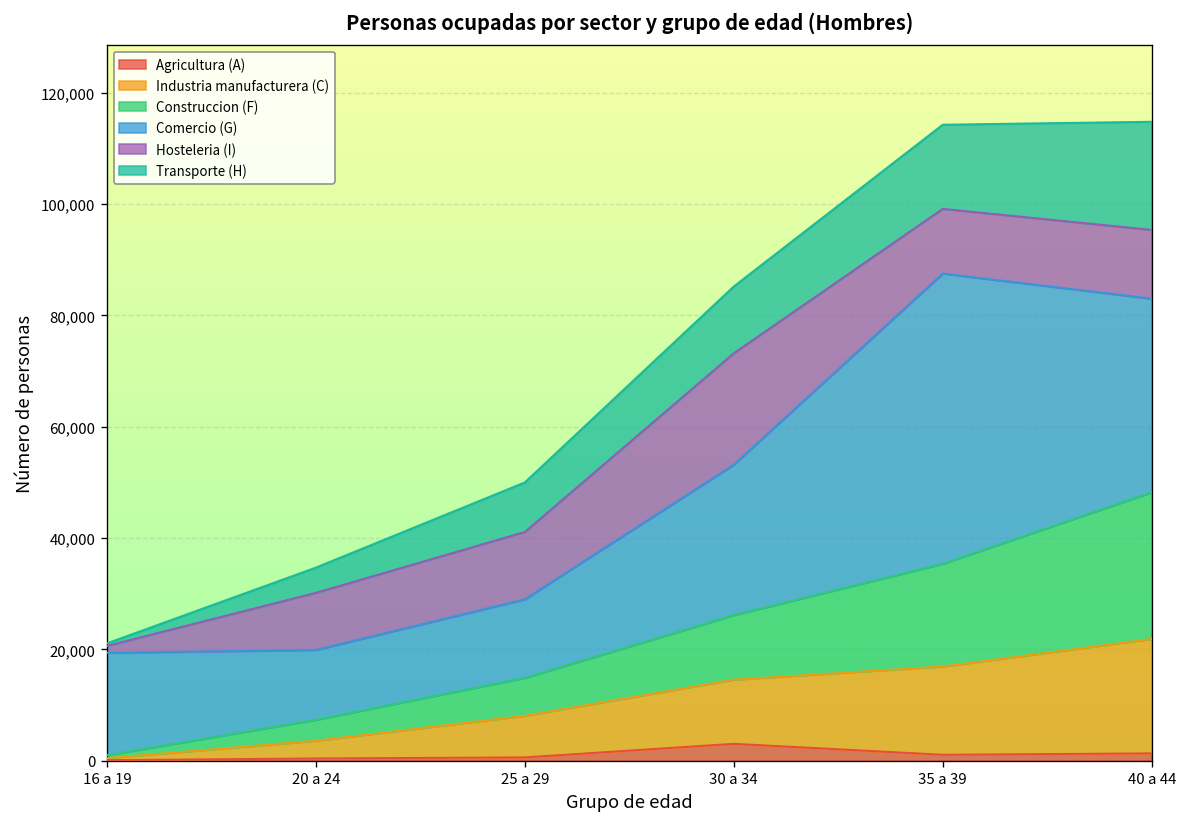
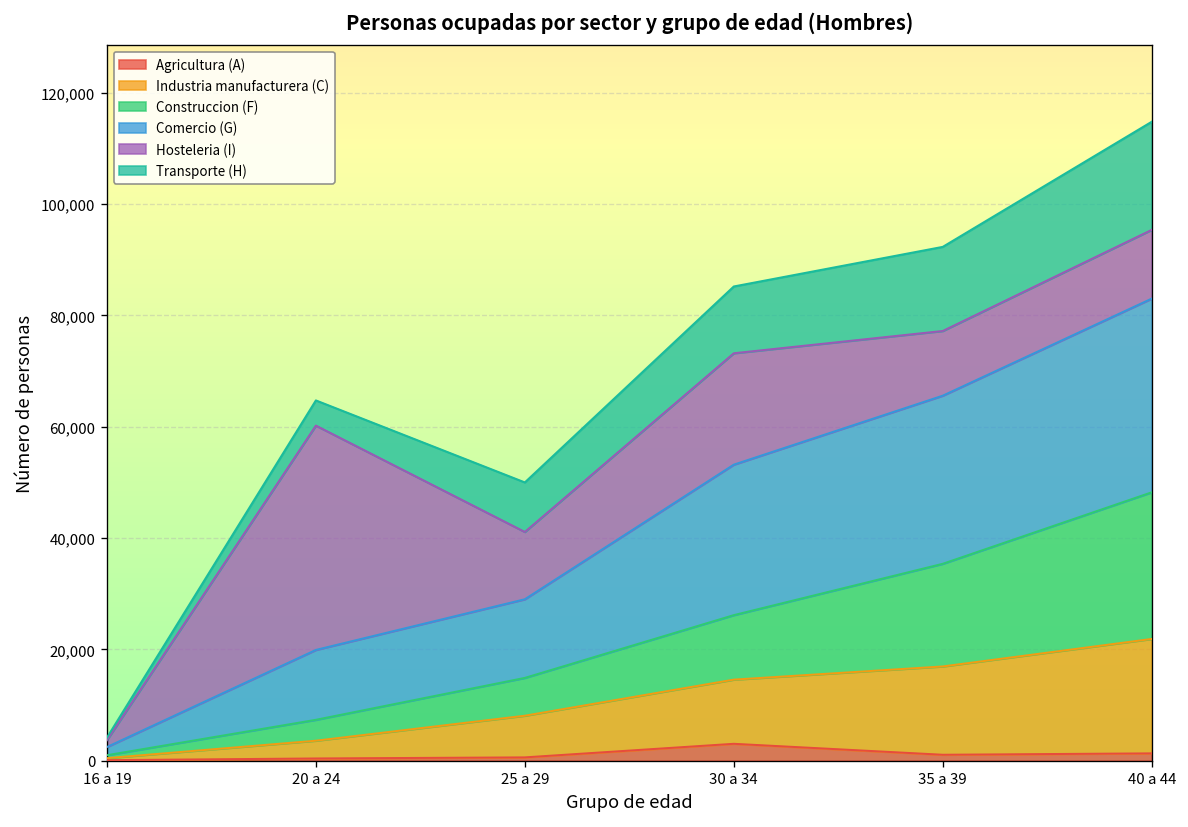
  {
    "Agricultura (A)": {
      "20 a 24": "0",
      "25 a 29": "1,000",
      "30 a 34": "3,000",
      "35 a 39": "1,000",
      "40 a 44": "1,000"
    },
    "Industria manufacturera (C)": {
      "20 a 24": "3,000",
      "25 a 29": "7,000",
      "30 a 34": "12,000",
      "35 a 39": "16,000",
      "40 a 44": "21,000"
    },
    "Comercio (G)": {
-     "16 a 19": "18,000",
+     "16 a 19": "1,000",
      "20 a 24": "13,000",
      "25 a 29": "14,000",
      "30 a 34": "27,000",
-     "35 a 39": "52,000",
+     "35 a 39": "30,000",
      "40 a 44": "35,000"
    },
    "Hosteleria (I)": {
-     "20 a 24": "10,000",
+     "20 a 24": "40,000",
      "25 a 29": "12,000",
      "30 a 34": "20,000",
      "35 a 39": "12,000",
      "40 a 44": "12,000"
    }
  }
